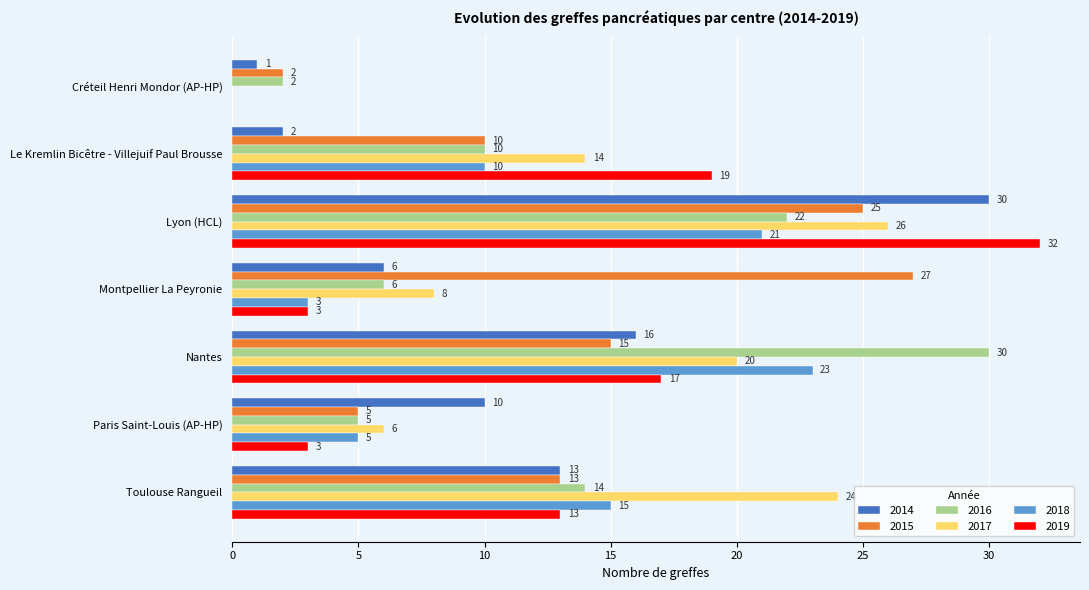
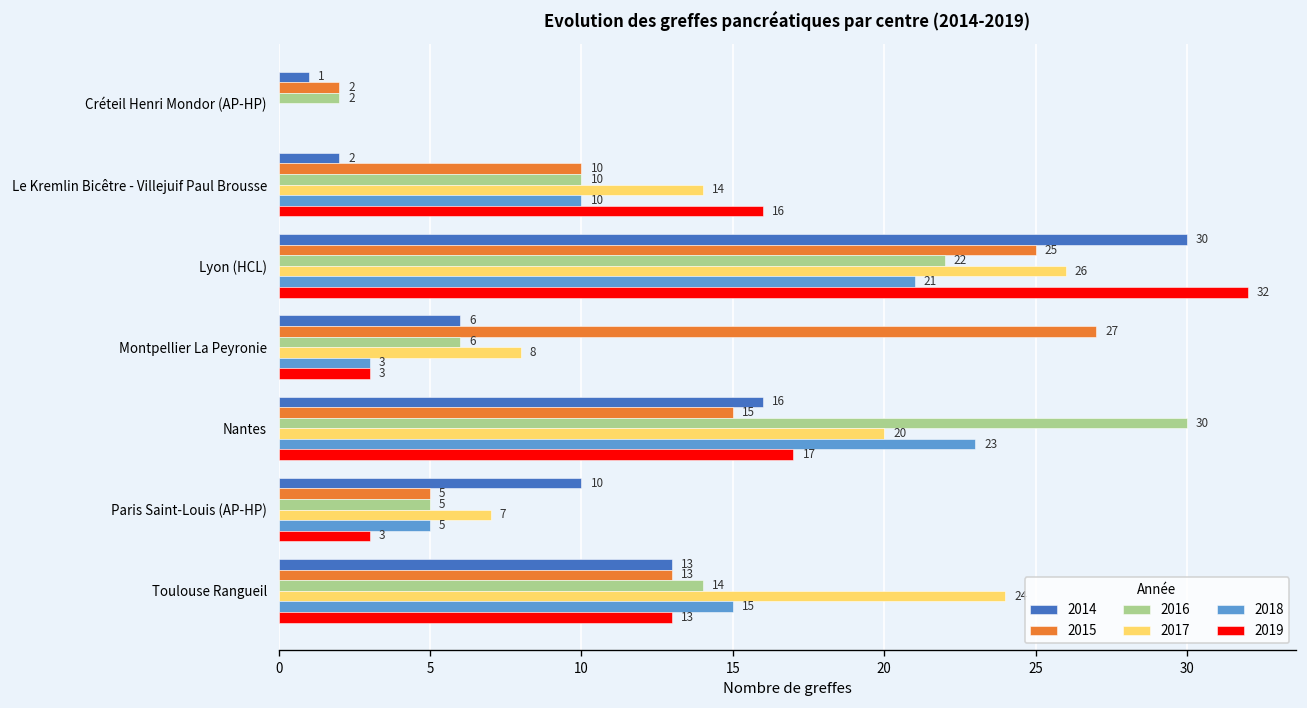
  {
    "2015": {
      "Créteil Henri Mondor (AP-HP)": 2,
      "Le Kremlin Bicêtre - Villejuif Paul Brousse": 10,
      "Lyon (HCL)": 25,
      "Montpellier La Peyronie": 27,
      "Nantes": 15,
      "Paris Saint-Louis (AP-HP)": 5,
      "Toulouse Rangueil": 13
    },
    "2016": {
      "Créteil Henri Mondor (AP-HP)": 2,
      "Le Kremlin Bicêtre - Villejuif Paul Brousse": 10,
      "Lyon (HCL)": 22,
      "Montpellier La Peyronie": 6,
      "Nantes": 30,
      "Paris Saint-Louis (AP-HP)": 5,
      "Toulouse Rangueil": 14
    },
    "2017": {
      "Le Kremlin Bicêtre - Villejuif Paul Brousse": 14,
      "Lyon (HCL)": 26,
      "Montpellier La Peyronie": 8,
      "Nantes": 20,
-     "Paris Saint-Louis (AP-HP)": 6
+     "Paris Saint-Louis (AP-HP)": 7
    },
    "2019": {
-     "Le Kremlin Bicêtre - Villejuif Paul Brousse": 19,
+     "Le Kremlin Bicêtre - Villejuif Paul Brousse": 16,
      "Lyon (HCL)": 32,
      "Montpellier La Peyronie": 3,
      "Nantes": 17,
      "Paris Saint-Louis (AP-HP)": 3,
      "Toulouse Rangueil": 13
    }
  }
